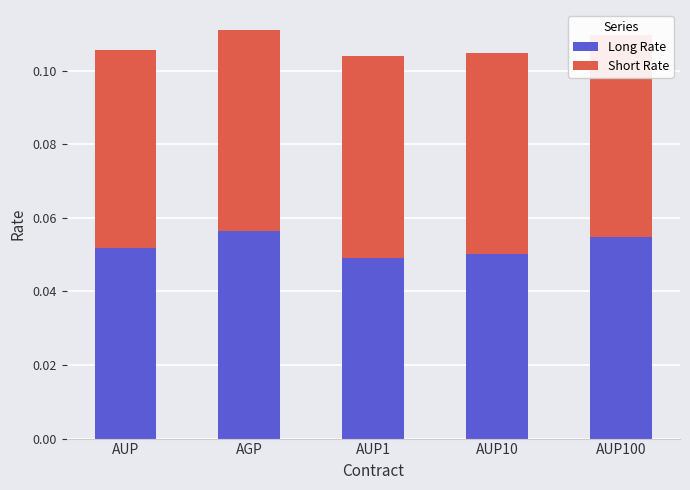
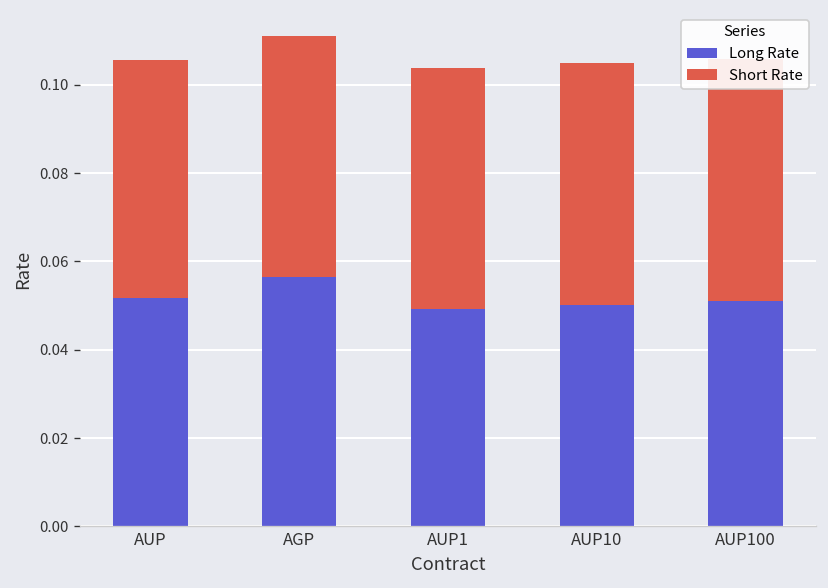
  {
    "Long Rate": {
      "AUP": 0.052,
      "AGP": 0.056,
      "AUP1": 0.049,
      "AUP10": 0.050,
-     "AUP100": 0.055
+     "AUP100": 0.051
    },
    "Short Rate": {
      "AUP": 0.054,
      "AGP": 0.054,
      "AUP1": 0.055,
      "AUP10": 0.055
    }
  }
